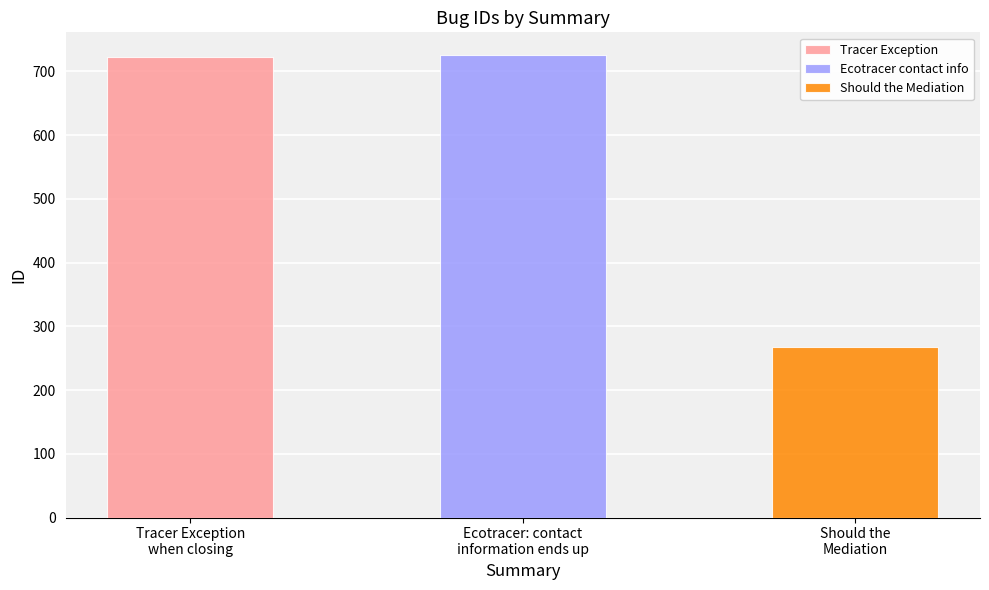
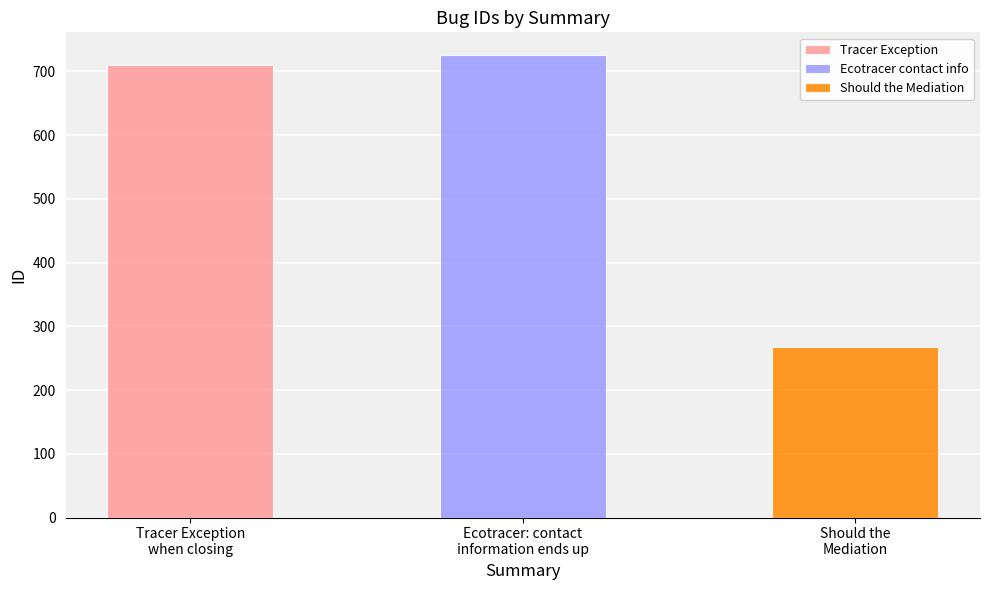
  {
-   "Tracer Exception when closing": 720,
+   "Tracer Exception when closing": 710,
    "Ecotracer: contact information ends up": 730,
    "Should the Mediation": 270
  }
